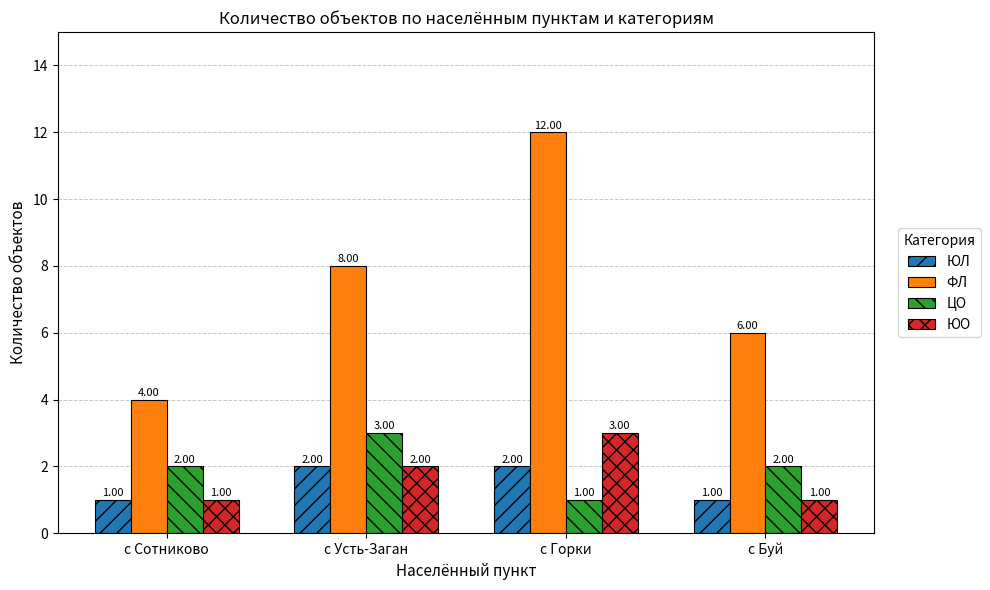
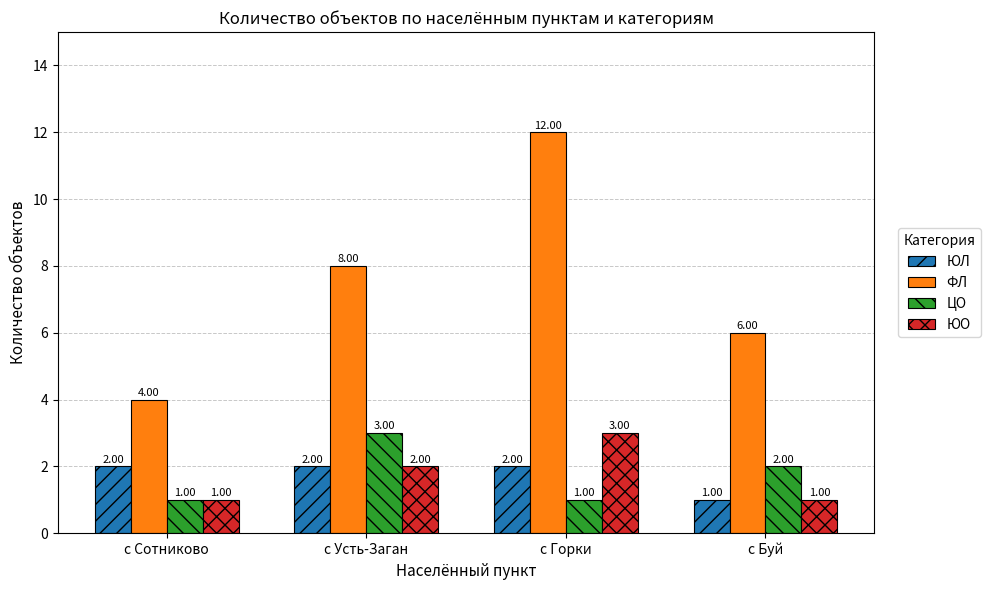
  {
    "ЮЛ": {
-     "с Сотниково": 1.00,
+     "с Сотниково": 2.00,
      "с Усть-Заган": 2.00,
      "с Горки": 2.00,
      "с Буй": 1.00
    },
    "ФЛ": {
      "с Сотниково": 4.00,
      "с Усть-Заган": 8.00,
      "с Горки": 12.00,
      "с Буй": 6.00
    },
    "ЦО": {
-     "с Сотниково": 2.00,
+     "с Сотниково": 1.00,
      "с Усть-Заган": 3.00,
      "с Горки": 1.00,
      "с Буй": 2.00
    },
    "ЮО": {
      "с Сотниково": 1.00,
      "с Усть-Заган": 2.00,
      "с Горки": 3.00,
      "с Буй": 1.00
    }
  }
